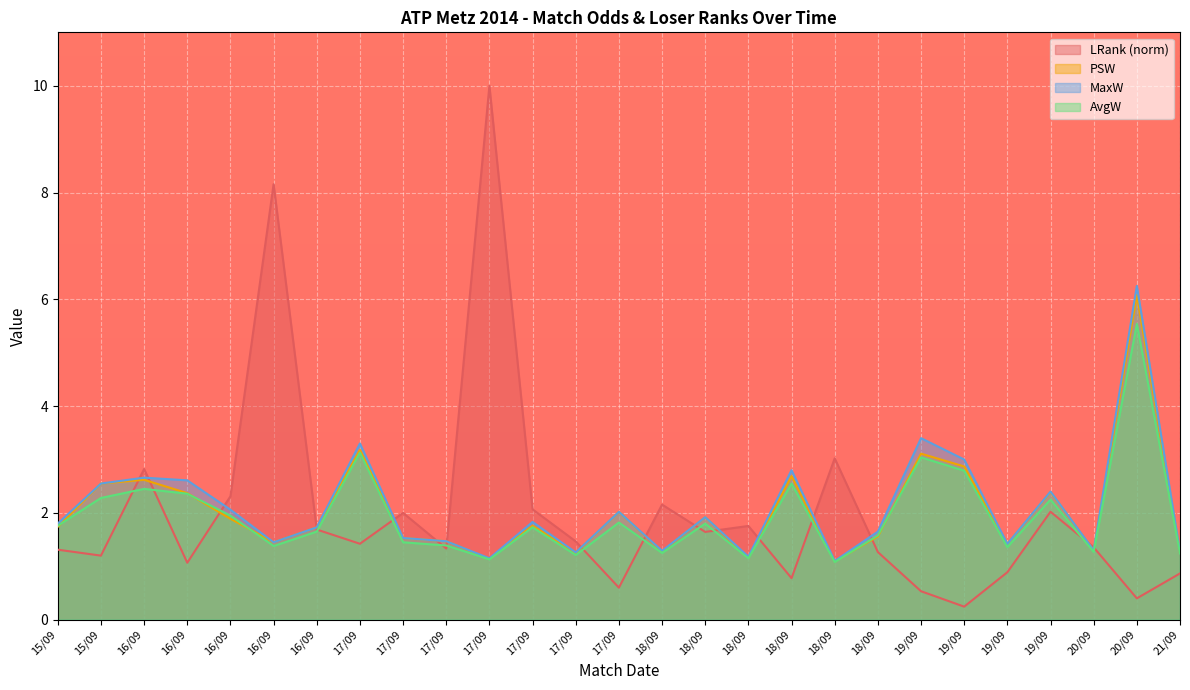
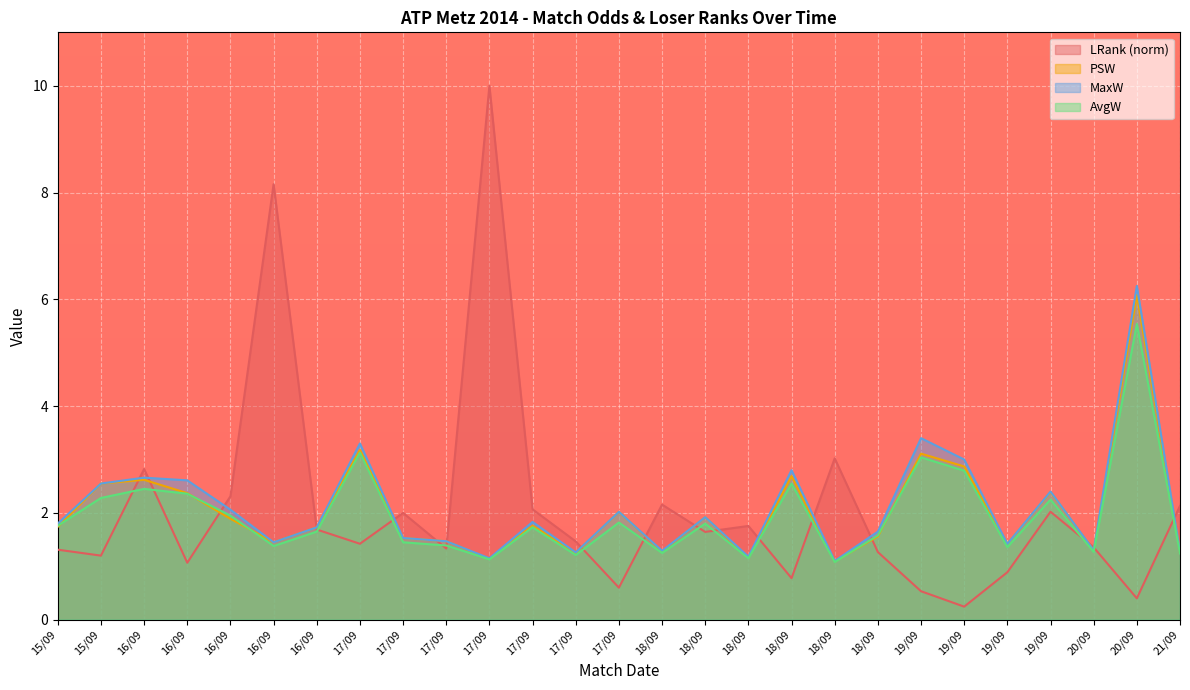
  {
    "LRank (norm)": {
-     "21/09": 0.9
+     "21/09": 2.1
    }
  }
